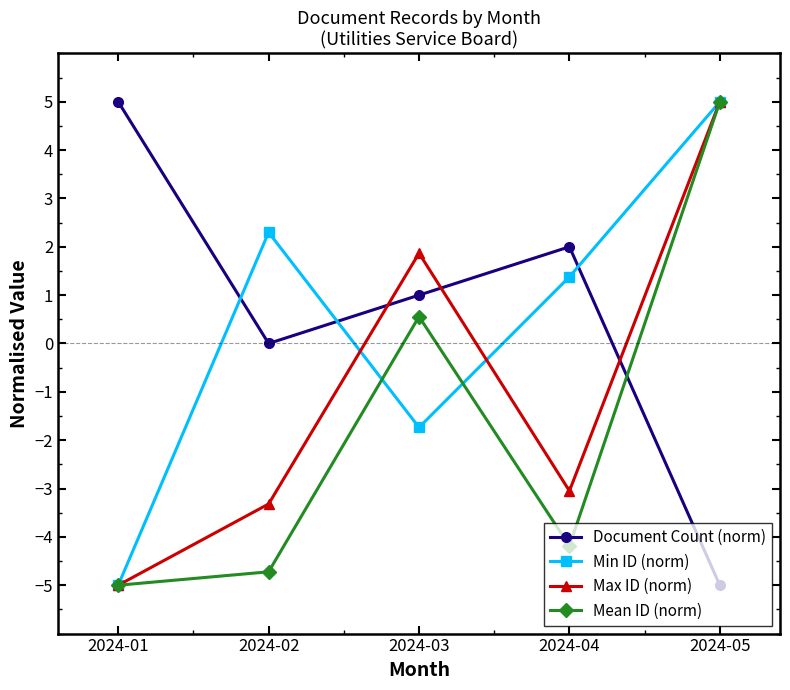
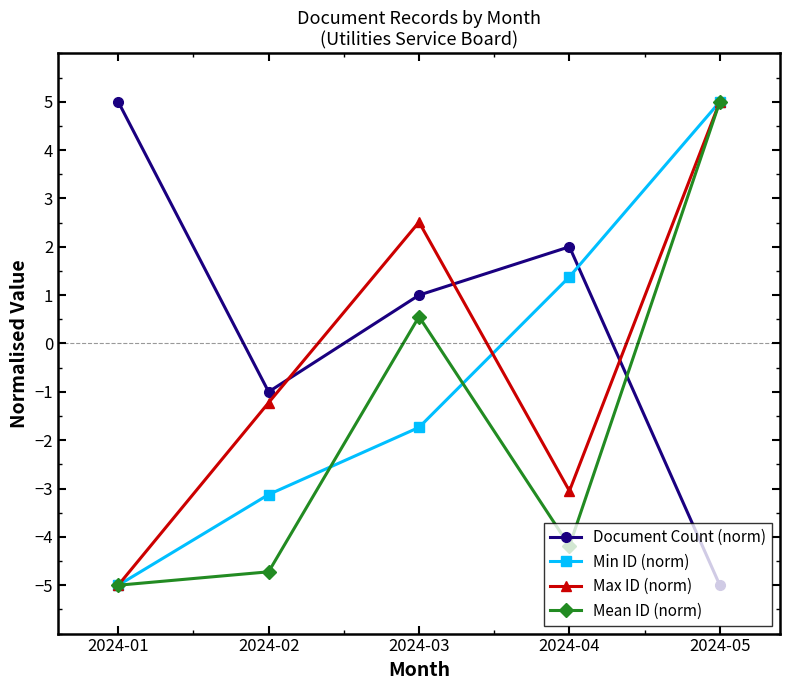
  {
    "Document Count (norm)": {
      "2024-01": 5.0,
-     "2024-02": 0.0,
+     "2024-02": -1.0,
      "2024-03": 1.0,
      "2024-04": 2.0
    },
    "Min ID (norm)": {
-     "2024-02": 2.3,
+     "2024-02": -3.1,
      "2024-03": -1.7,
      "2024-04": 1.4
    },
    "Max ID (norm)": {
-     "2024-02": -3.3,
-     "2024-03": 1.9,
+     "2024-02": -1.2,
+     "2024-03": 2.5,
      "2024-04": -3.0
    },
    "Mean ID (norm)": {
      "2024-02": -4.7,
      "2024-03": 0.6
    }
  }
